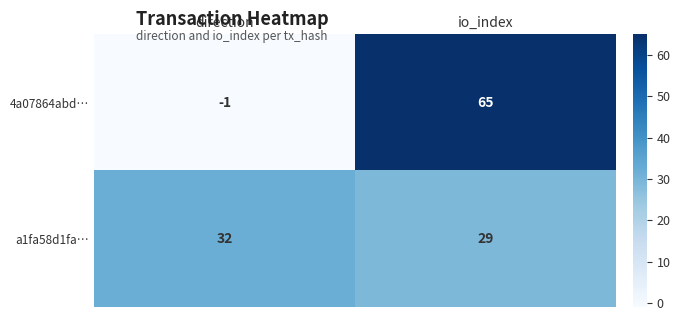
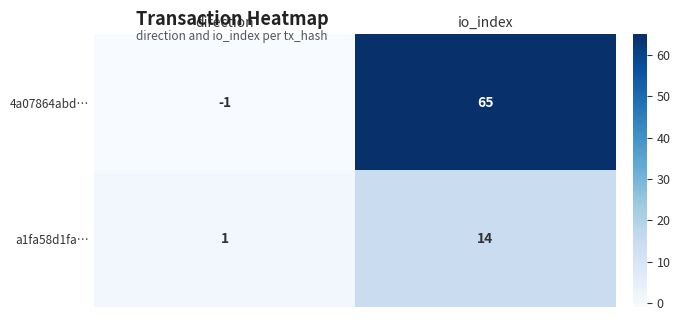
  {
    "4a07864abd…": {
      "direction": -1,
      "io_index": 65
    },
    "a1fa58d1fa…": {
-     "direction": 32,
-     "io_index": 29
+     "direction": 1,
+     "io_index": 14
    }
  }
